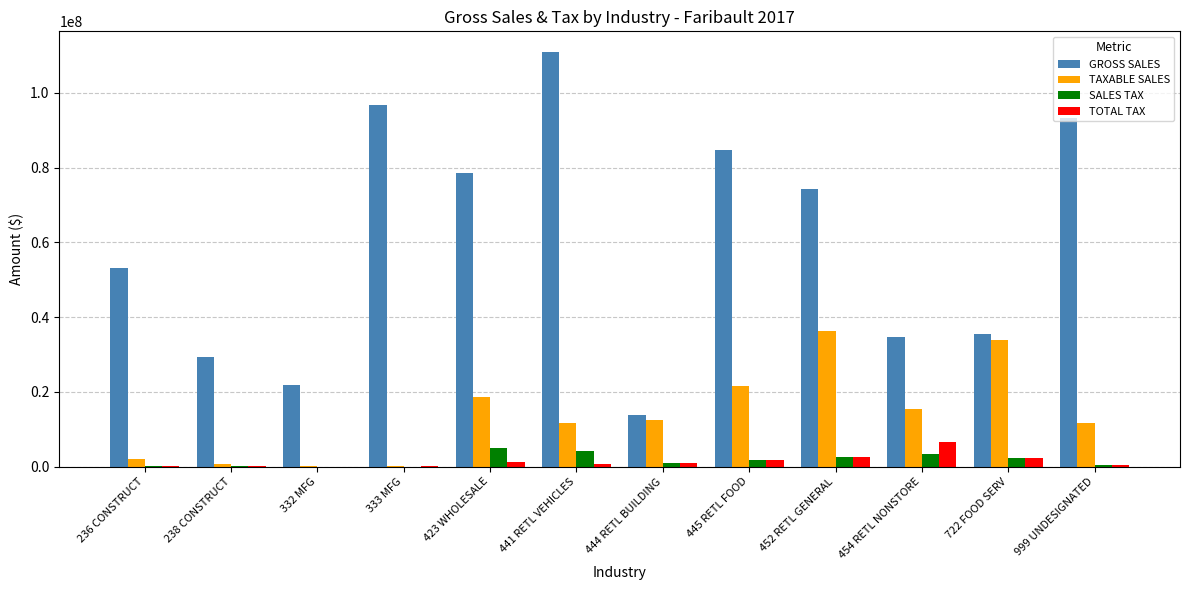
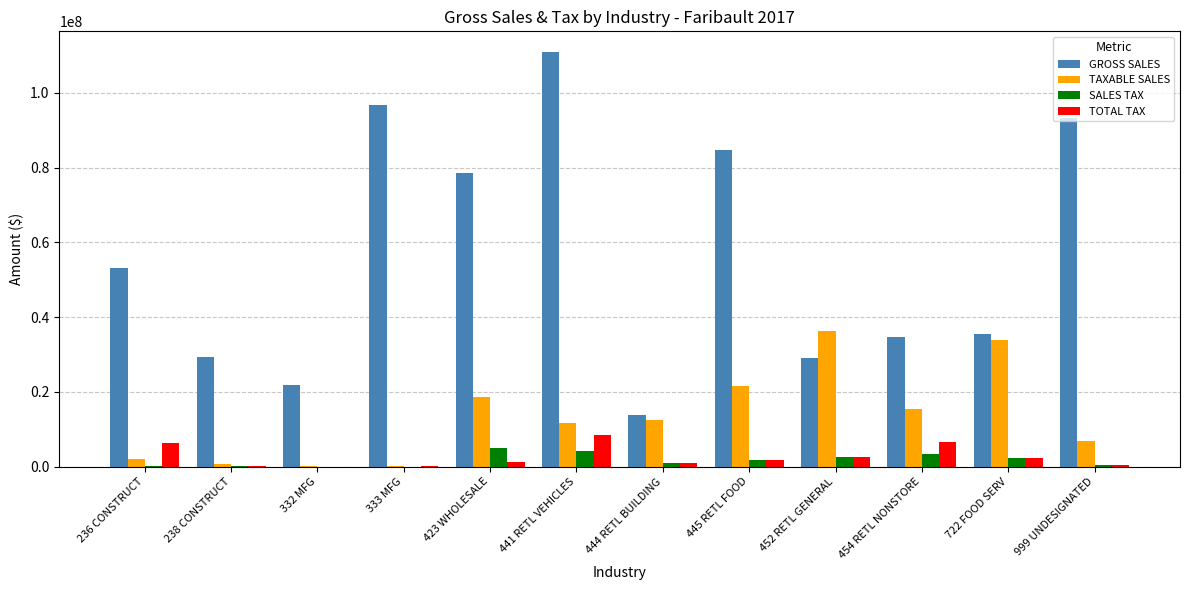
  {
    "GROSS SALES": {
      "236 CONSTRUCT": 53000000,
      "238 CONSTRUCT": 29000000,
      "332 MFG": 22000000,
      "333 MFG": 97000000,
      "423 WHOLESALE": 79000000,
      "441 RETL VEHICLES": 111000000,
      "444 RETL BUILDING": 14000000,
      "445 RETL FOOD": 85000000,
-     "452 RETL GENERAL": 74000000,
+     "452 RETL GENERAL": 29000000,
      "454 RETL NONSTORE": 35000000,
      "722 FOOD SERV": 35000000
    },
    "TAXABLE SALES": {
      "236 CONSTRUCT": 2000000,
      "238 CONSTRUCT": 1000000,
      "423 WHOLESALE": 19000000,
      "441 RETL VEHICLES": 12000000,
      "444 RETL BUILDING": 12000000,
      "445 RETL FOOD": 21000000,
      "452 RETL GENERAL": 36000000,
      "454 RETL NONSTORE": 15000000,
      "722 FOOD SERV": 34000000,
-     "999 UNDESIGNATED": 12000000
+     "999 UNDESIGNATED": 7000000
    },
    "SALES TAX": {
      "423 WHOLESALE": 5000000,
      "441 RETL VEHICLES": 4000000,
      "444 RETL BUILDING": 1000000,
      "445 RETL FOOD": 2000000,
      "452 RETL GENERAL": 3000000,
      "454 RETL NONSTORE": 3000000,
      "722 FOOD SERV": 2000000
    },
    "TOTAL TAX": {
-     "236 CONSTRUCT": 0,
+     "236 CONSTRUCT": 6000000,
      "423 WHOLESALE": 1000000,
-     "441 RETL VEHICLES": 1000000,
+     "441 RETL VEHICLES": 8000000,
      "444 RETL BUILDING": 1000000,
      "445 RETL FOOD": 2000000,
      "452 RETL GENERAL": 3000000,
      "454 RETL NONSTORE": 7000000,
      "722 FOOD SERV": 2000000
    }
  }
